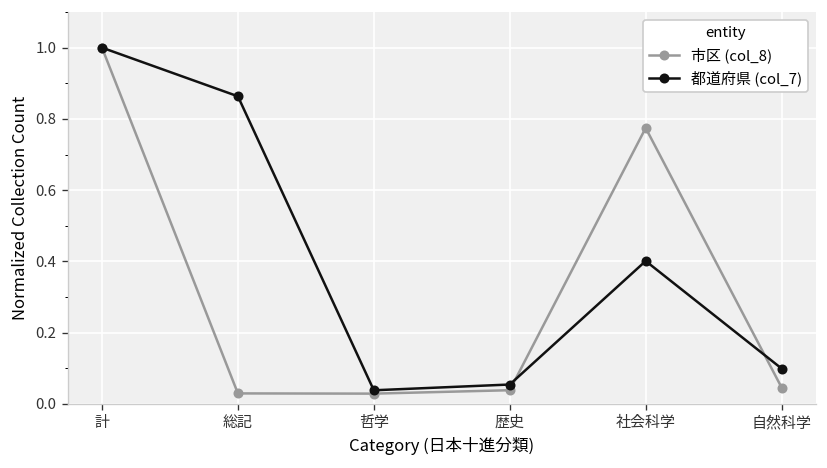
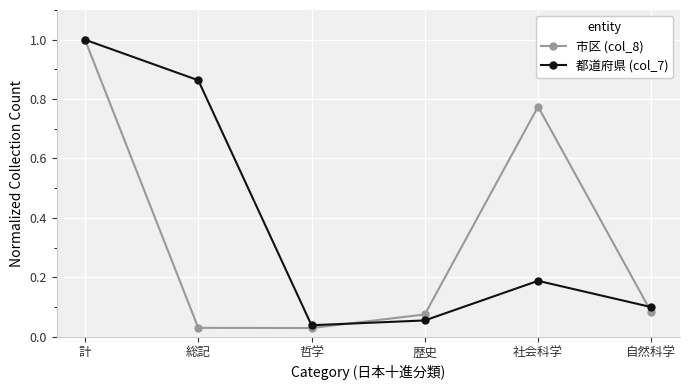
  {
    "市区 (col_8)": {
      "総記": 0.03,
      "哲学": 0.03,
-     "歴史": 0.04,
+     "歴史": 0.07,
      "社会科学": 0.77,
-     "自然科学": 0.05
+     "自然科学": 0.08
    },
    "都道府県 (col_7)": {
      "総記": 0.86,
      "哲学": 0.04,
      "歴史": 0.05,
-     "社会科学": 0.40,
+     "社会科学": 0.19,
      "自然科学": 0.10
    }
  }
